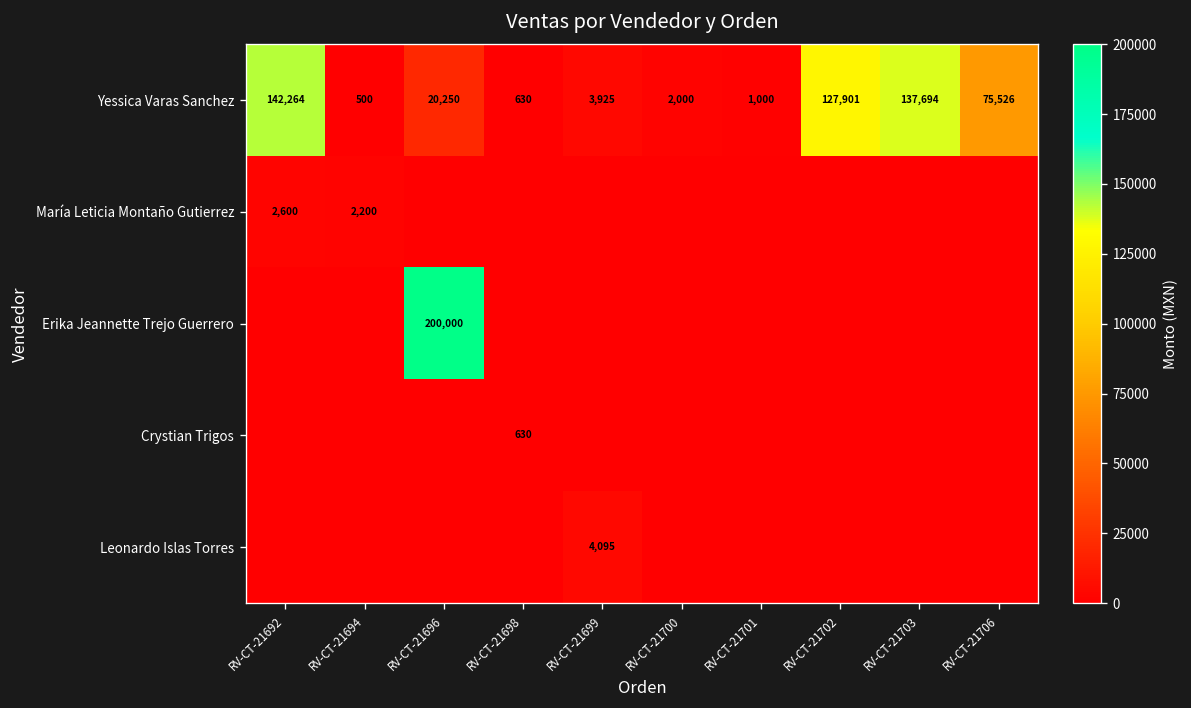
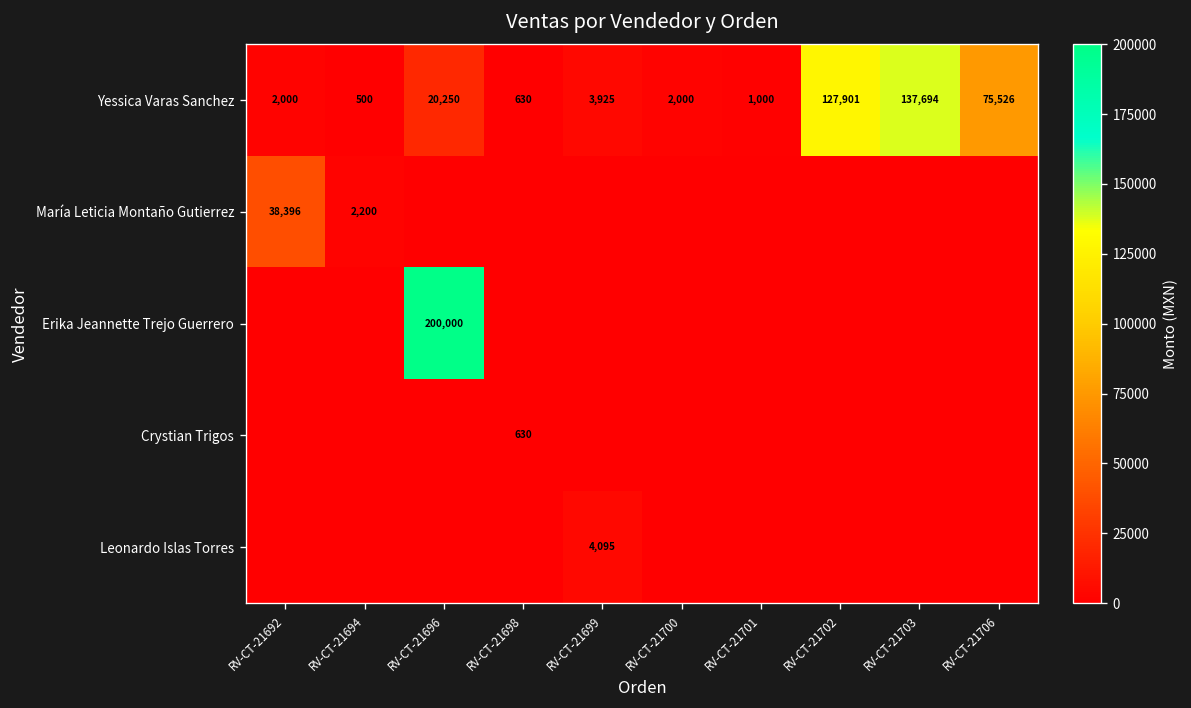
  {
    "Yessica Varas Sanchez": {
-     "RV-CT-21692": "142,264",
+     "RV-CT-21692": "2,000",
      "RV-CT-21694": "500",
      "RV-CT-21696": "20,250",
      "RV-CT-21698": "630",
      "RV-CT-21699": "3,925",
      "RV-CT-21700": "2,000",
      "RV-CT-21701": "1,000",
      "RV-CT-21702": "127,901",
      "RV-CT-21703": "137,694",
      "RV-CT-21706": "75,526"
    },
    "María Leticia Montaño Gutierrez": {
-     "RV-CT-21692": "2,600",
+     "RV-CT-21692": "38,396",
      "RV-CT-21694": "2,200"
    },
    "Erika Jeannette Trejo Guerrero": {
      "RV-CT-21696": "200,000"
    },
    "Crystian Trigos": {
      "RV-CT-21698": "630"
    },
    "Leonardo Islas Torres": {
      "RV-CT-21699": "4,095"
    }
  }
